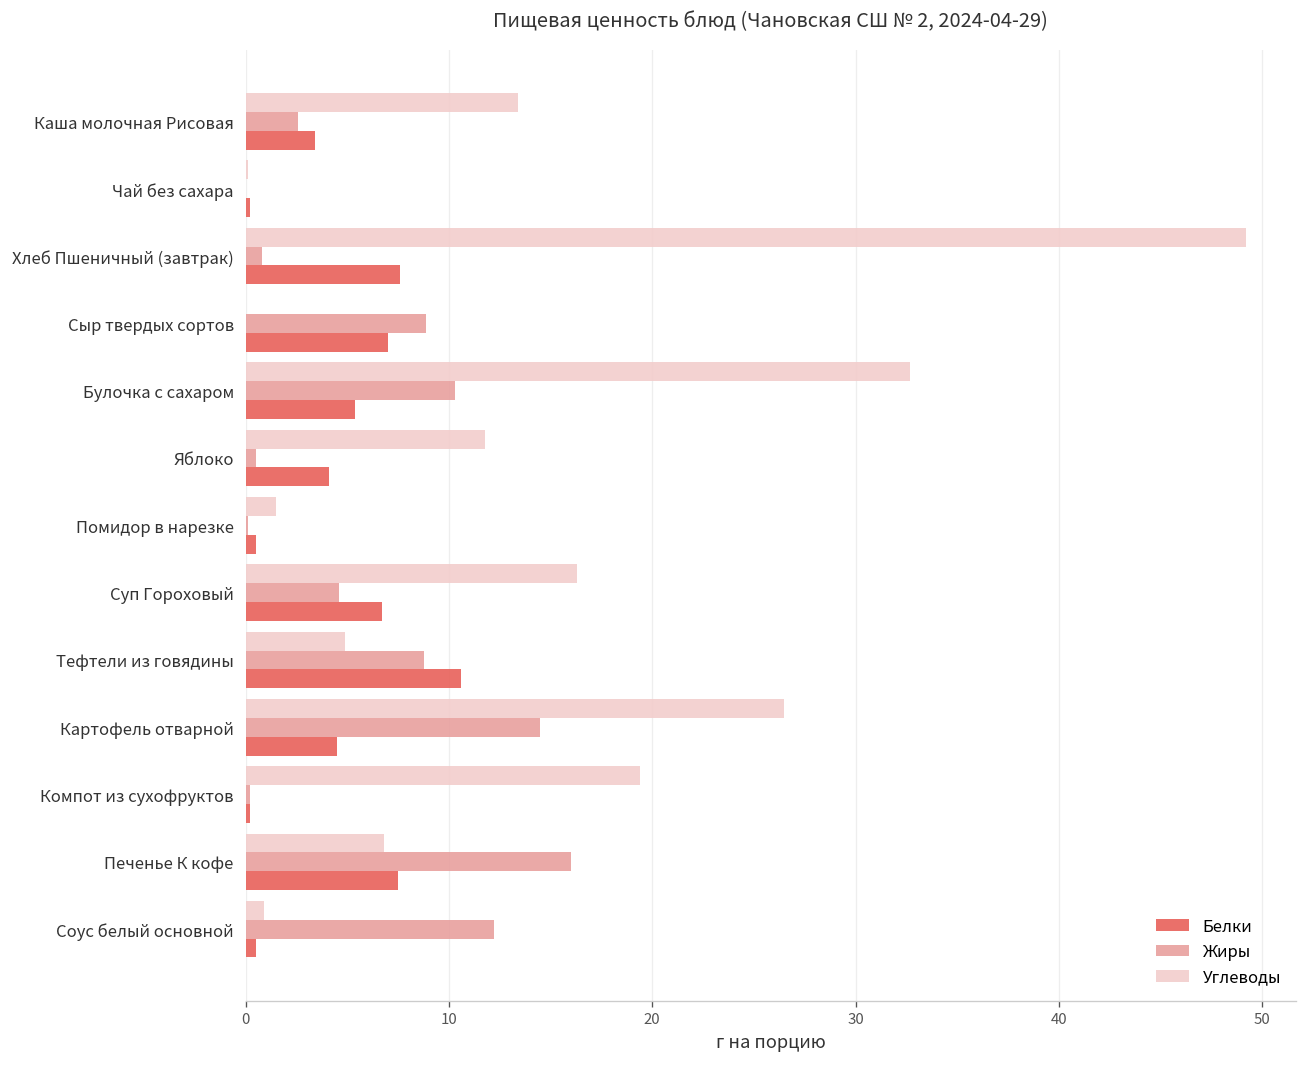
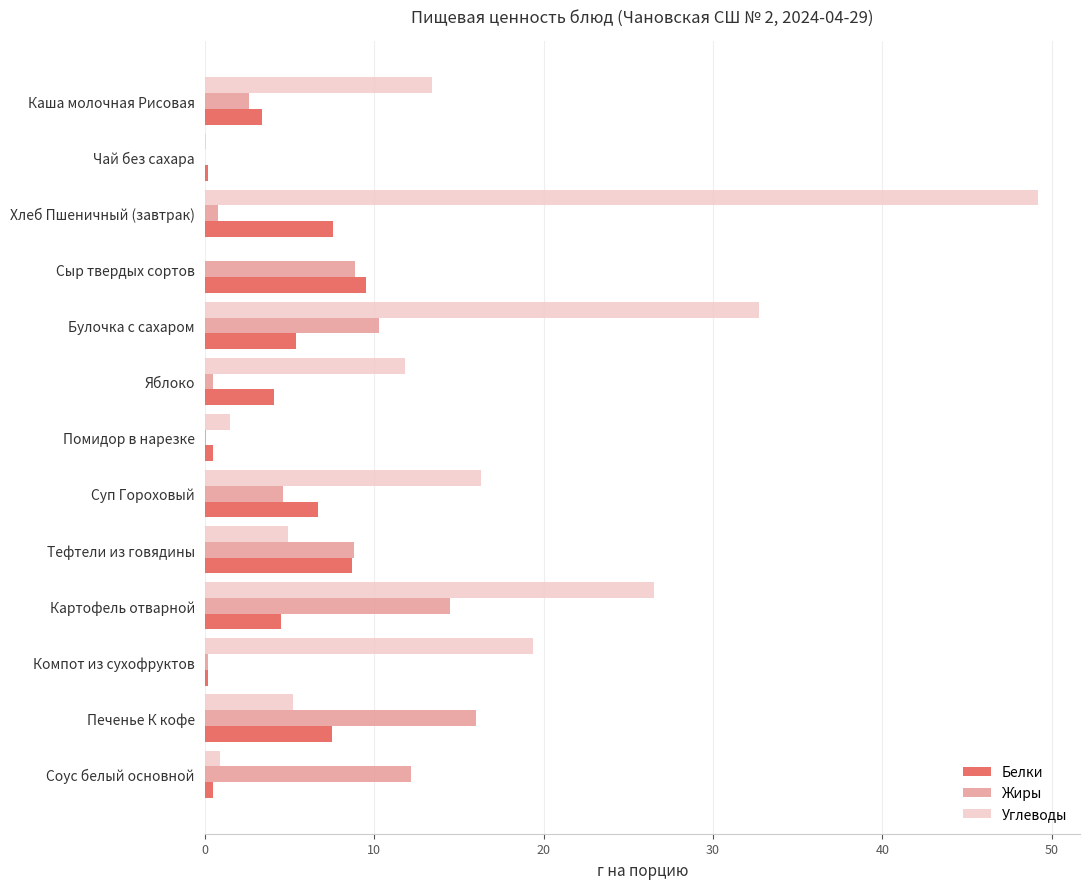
  {
    "Белки": {
      "Каша молочная Рисовая": 3.4,
      "Чай без сахара": 0.2,
      "Хлеб Пшеничный (завтрак)": 7.6,
-     "Сыр твердых сортов": 7.0,
+     "Сыр твердых сортов": 9.5,
      "Булочка с сахаром": 5.4,
      "Яблоко": 4.1,
      "Помидор в нарезке": 0.5,
      "Суп Гороховый": 6.7,
-     "Тефтели из говядины": 10.6,
+     "Тефтели из говядины": 8.7,
      "Картофель отварной": 4.5,
      "Компот из сухофруктов": 0.2,
      "Печенье К кофе": 7.5,
      "Соус белый основной": 0.5
    },
    "Жиры": {
      "Каша молочная Рисовая": 2.6,
      "Чай без сахара": 0.0,
      "Хлеб Пшеничный (завтрак)": 0.8,
      "Сыр твердых сортов": 8.9,
      "Булочка с сахаром": 10.3,
      "Яблоко": 0.5,
      "Суп Гороховый": 4.6,
      "Тефтели из говядины": 8.8,
      "Картофель отварной": 14.5,
      "Компот из сухофруктов": 0.2,
      "Печенье К кофе": 16.0,
      "Соус белый основной": 12.2
    },
    "Углеводы": {
      "Каша молочная Рисовая": 13.4,
      "Хлеб Пшеничный (завтрак)": 49.2,
      "Сыр твердых сортов": 0.0,
      "Булочка с сахаром": 32.7,
      "Яблоко": 11.8,
      "Помидор в нарезке": 1.5,
      "Суп Гороховый": 16.3,
      "Тефтели из говядины": 4.9,
      "Картофель отварной": 26.5,
      "Компот из сухофруктов": 19.4,
-     "Печенье К кофе": 6.8,
+     "Печенье К кофе": 5.2,
      "Соус белый основной": 0.9
    }
  }
